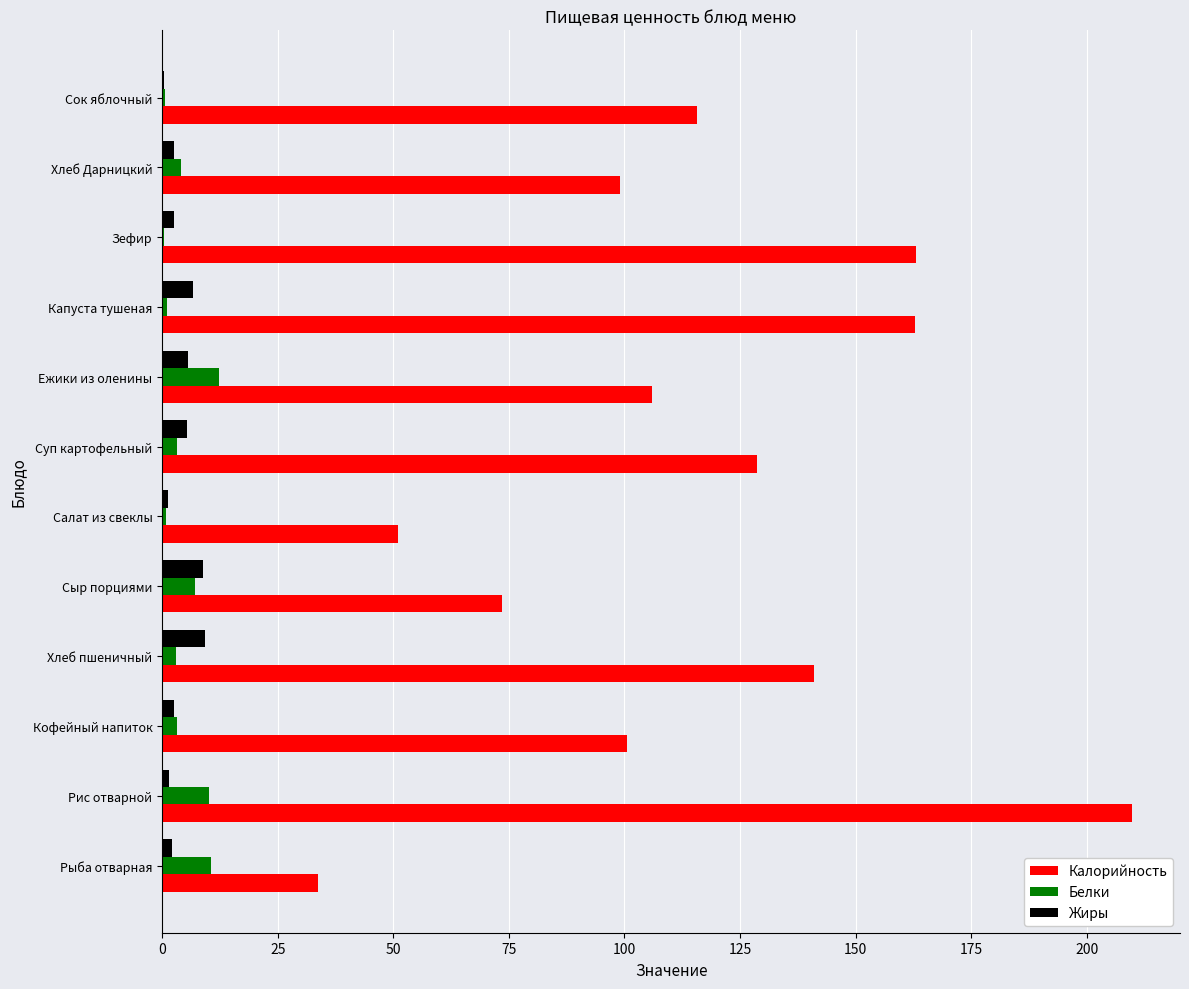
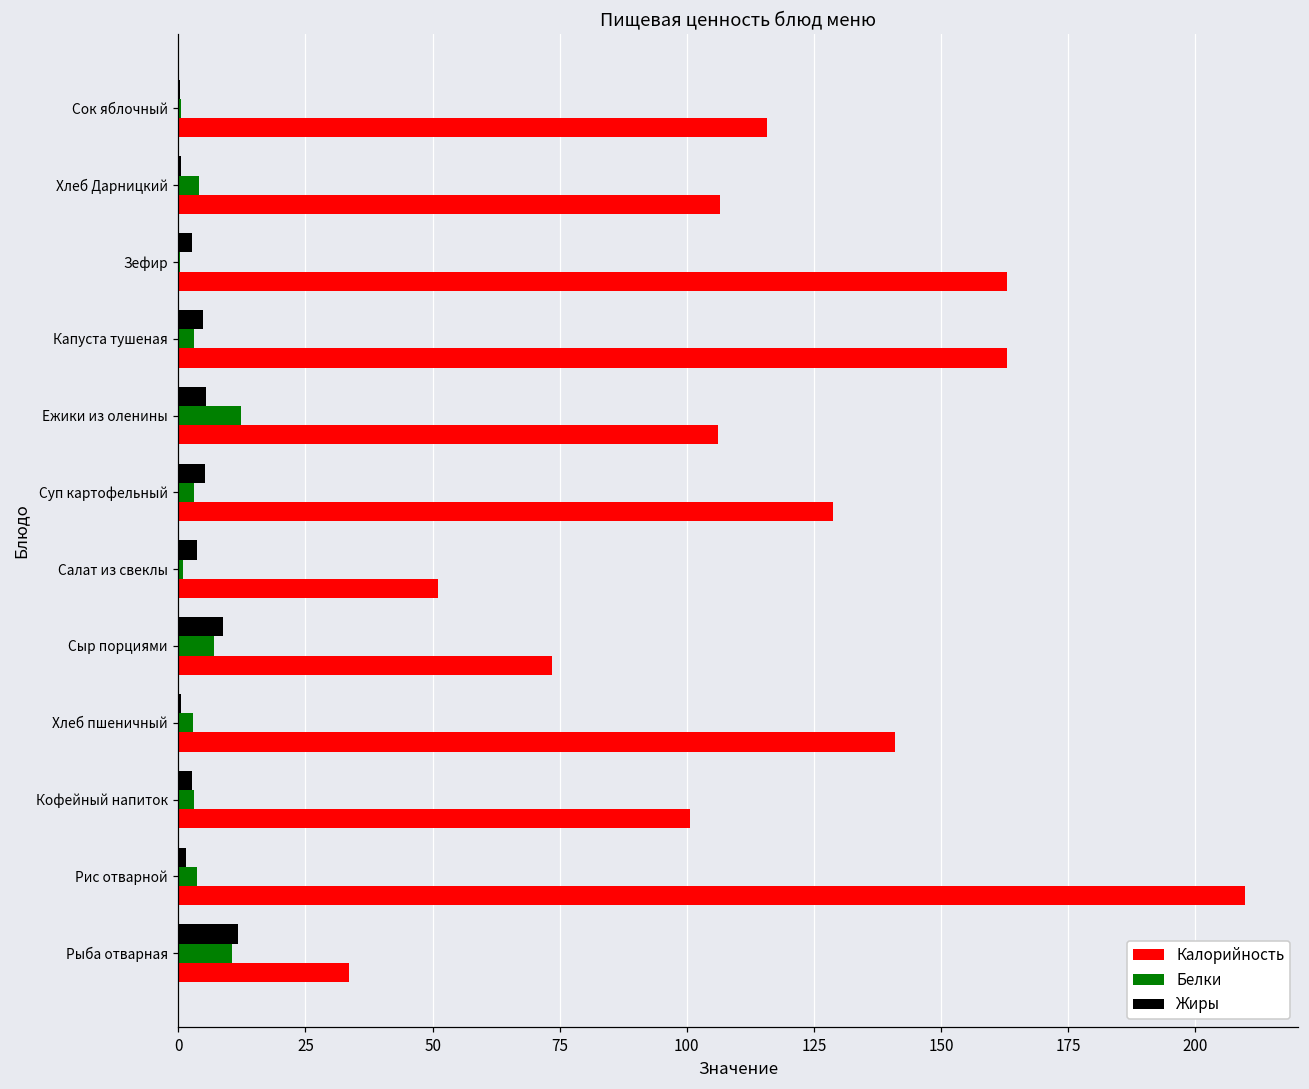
  {
    "Калорийность": {
      "Сок яблочный": 116,
-     "Хлеб Дарницкий": 99,
+     "Хлеб Дарницкий": 107,
      "Зефир": 163,
      "Капуста тушеная": 163,
      "Ежики из оленины": 106,
      "Суп картофельный": 129,
      "Салат из свеклы": 51,
      "Сыр порциями": 74,
      "Хлеб пшеничный": 141,
      "Кофейный напиток": 101,
      "Рис отварной": 210,
      "Рыба отварная": 34
    },
    "Белки": {
      "Сок яблочный": 1,
      "Хлеб Дарницкий": 4,
-     "Капуста тушеная": 1,
+     "Капуста тушеная": 3,
      "Ежики из оленины": 12,
      "Суп картофельный": 3,
      "Салат из свеклы": 1,
      "Сыр порциями": 7,
      "Хлеб пшеничный": 3,
      "Кофейный напиток": 3,
-     "Рис отварной": 10,
+     "Рис отварной": 4,
      "Рыба отварная": 11
    },
    "Жиры": {
-     "Хлеб Дарницкий": 3,
+     "Хлеб Дарницкий": 1,
      "Зефир": 3,
-     "Капуста тушеная": 7,
+     "Капуста тушеная": 5,
      "Ежики из оленины": 6,
      "Суп картофельный": 5,
-     "Салат из свеклы": 1,
+     "Салат из свеклы": 4,
      "Сыр порциями": 9,
-     "Хлеб пшеничный": 9,
+     "Хлеб пшеничный": 0,
      "Кофейный напиток": 3,
      "Рис отварной": 1,
-     "Рыба отварная": 2
+     "Рыба отварная": 12
    }
  }
